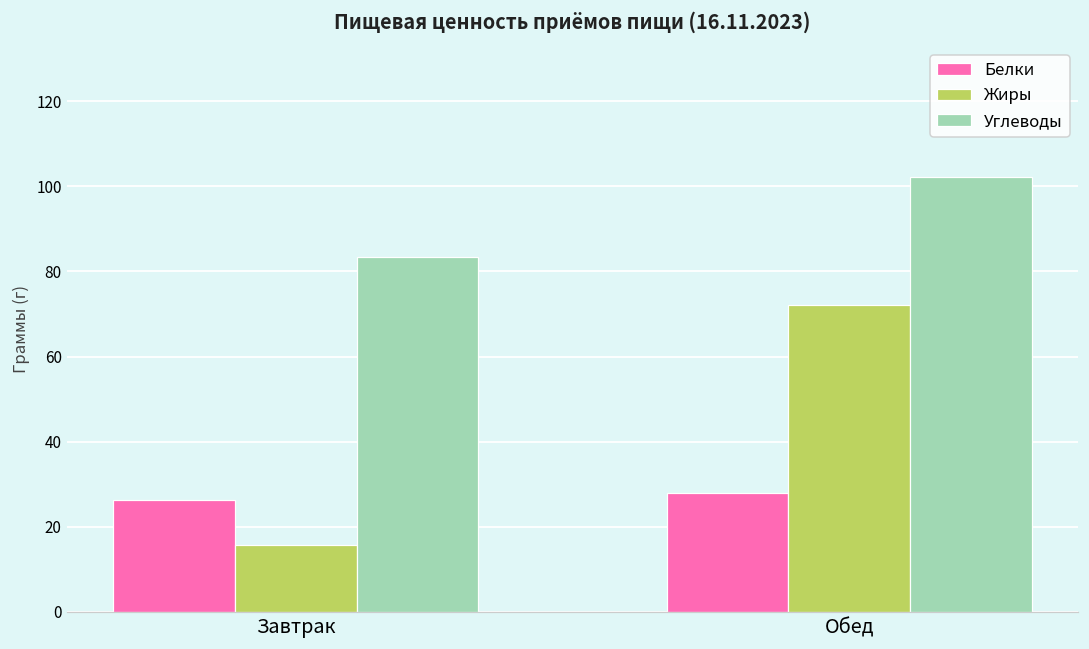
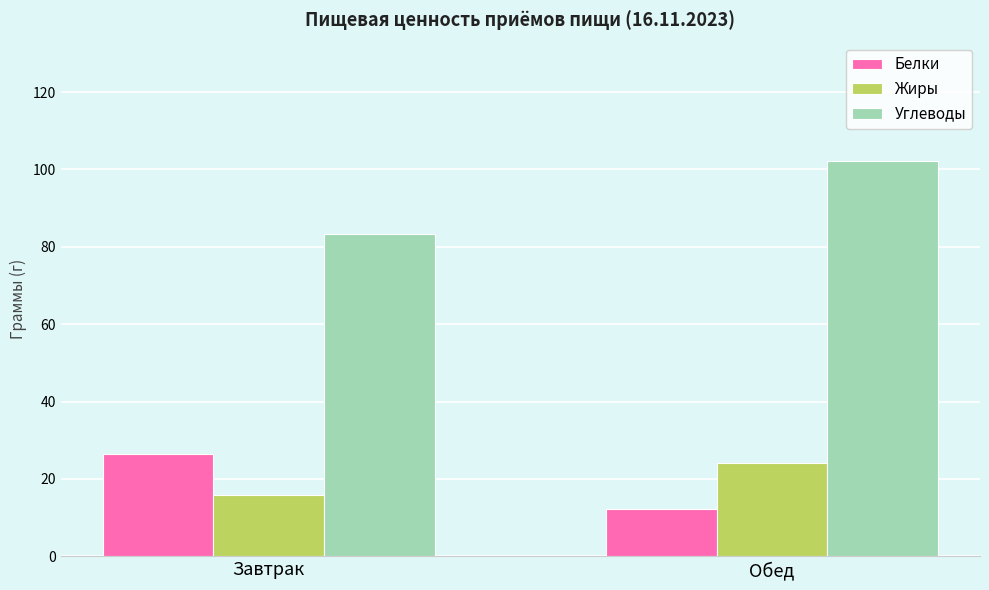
  {
    "Белки": {
      "Завтрак": 26,
-     "Обед": 28
+     "Обед": 12
    },
    "Жиры": {
      "Завтрак": 16,
-     "Обед": 72
+     "Обед": 24
    },
    "Углеводы": {
      "Завтрак": 83,
      "Обед": 102
    }
  }
